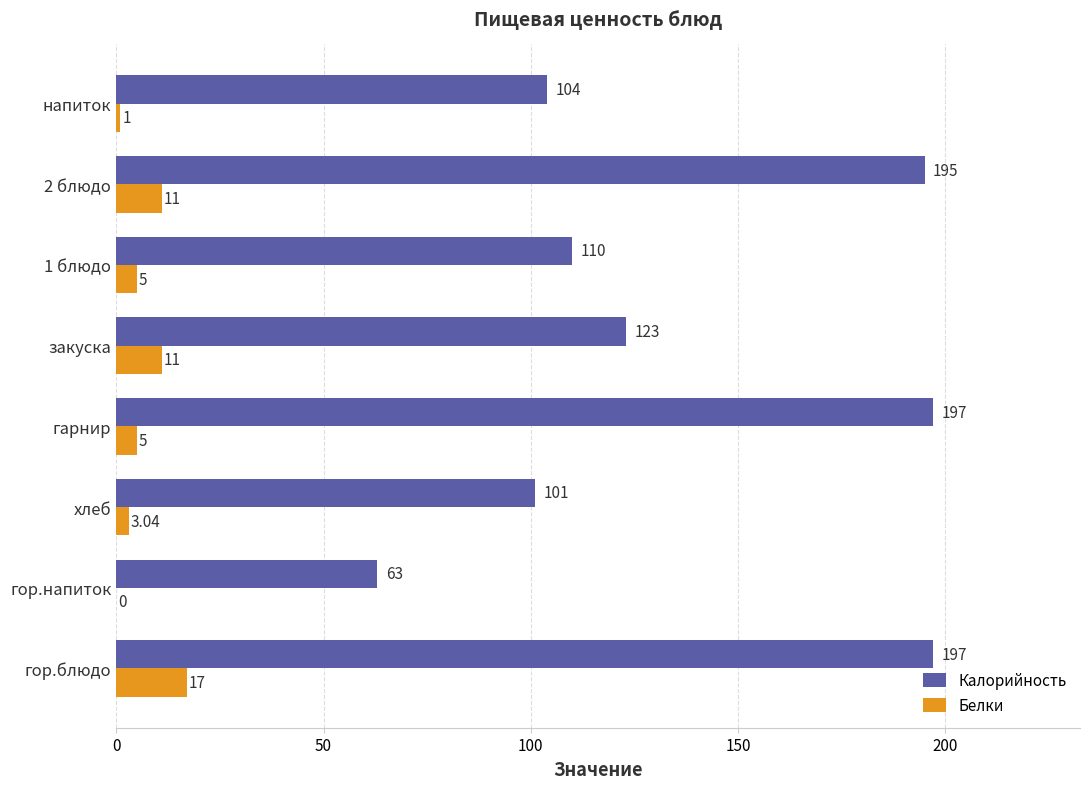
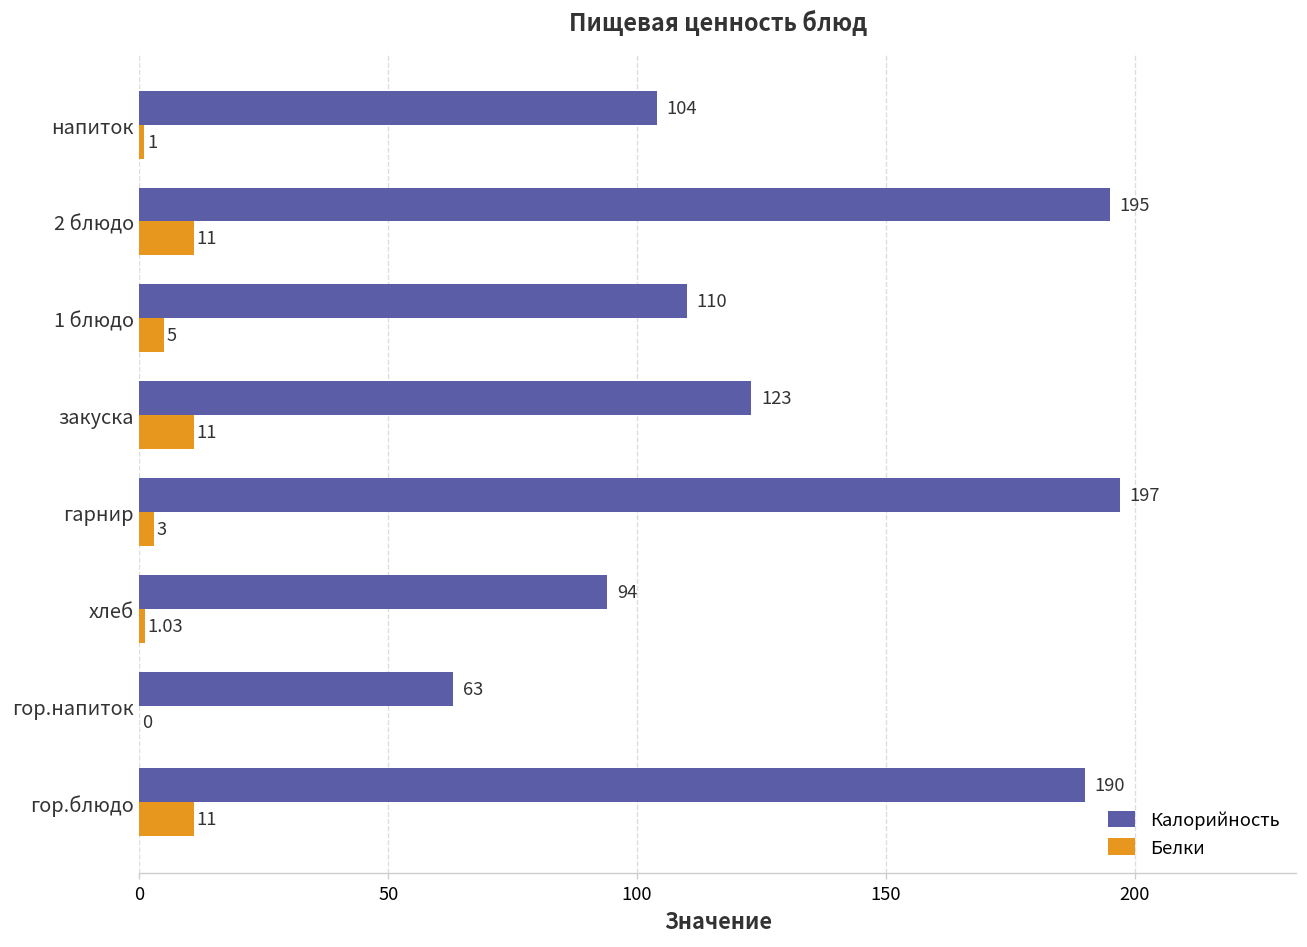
  {
    "Калорийность": {
      "напиток": 104,
      "2 блюдо": 195,
      "1 блюдо": 110,
      "закуска": 123,
      "гарнир": 197,
-     "хлеб": 101,
+     "хлеб": 94,
      "гор.напиток": 63,
-     "гор.блюдо": 197
+     "гор.блюдо": 190
    },
    "Белки": {
      "напиток": 1,
      "2 блюдо": 11,
      "1 блюдо": 5,
      "закуска": 11,
-     "гарнир": 5,
-     "хлеб": 3.04,
+     "гарнир": 3,
+     "хлеб": 1.03,
      "гор.напиток": 0,
-     "гор.блюдо": 17
+     "гор.блюдо": 11
    }
  }
